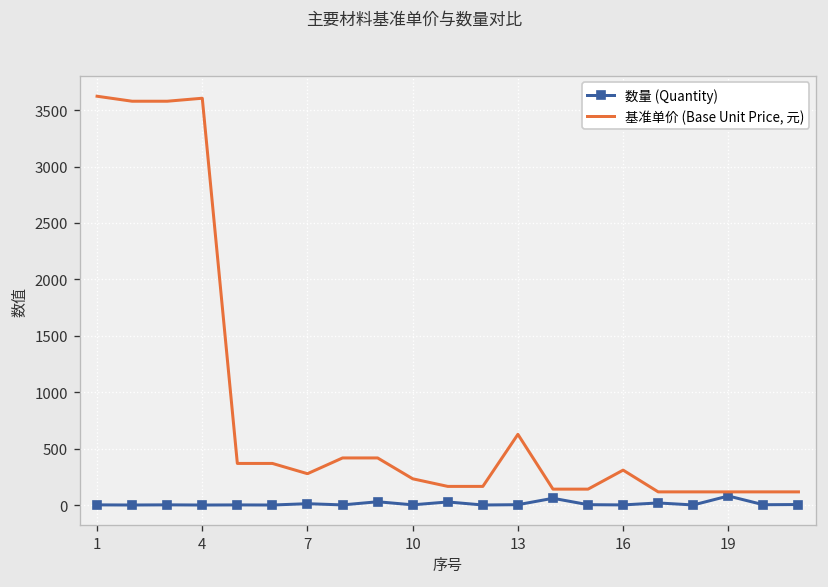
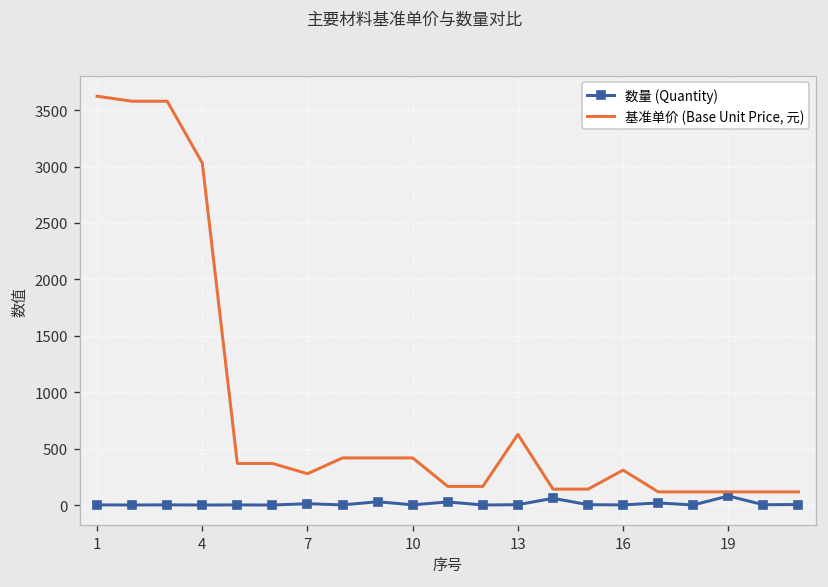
  {
    "数量 (Quantity)": {
      "1": 0,
      "4": 0,
      "7": 0,
      "10": 0,
      "13": 0,
      "16": 0,
      "19": 100
    },
    "基准单价 (Base Unit Price, 元)": {
      "1": 3600,
-     "4": 3600,
+     "4": 3000,
      "7": 300,
-     "10": 200,
+     "10": 400,
      "13": 600,
      "16": 300,
      "19": 100
    }
  }
